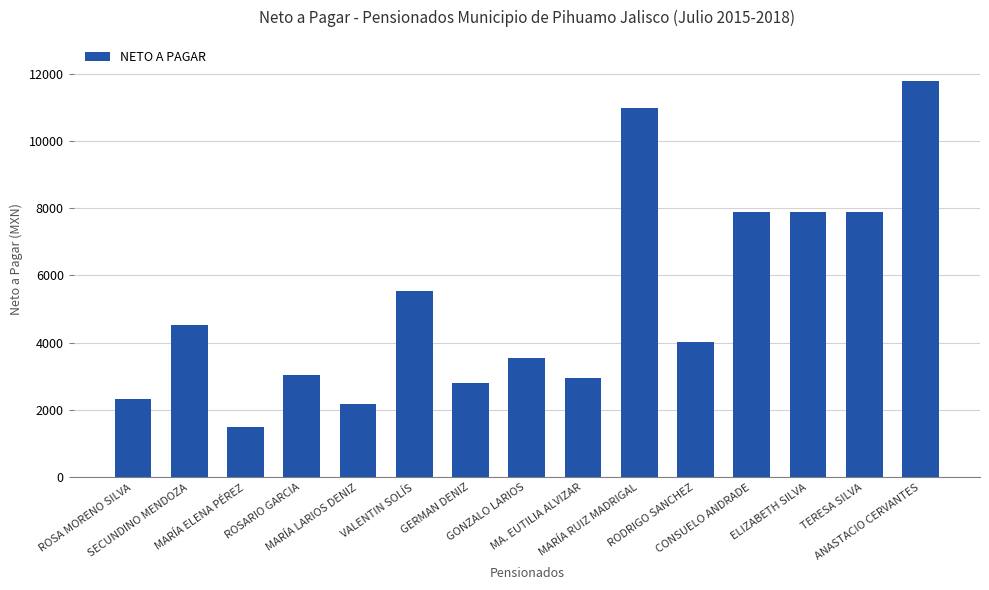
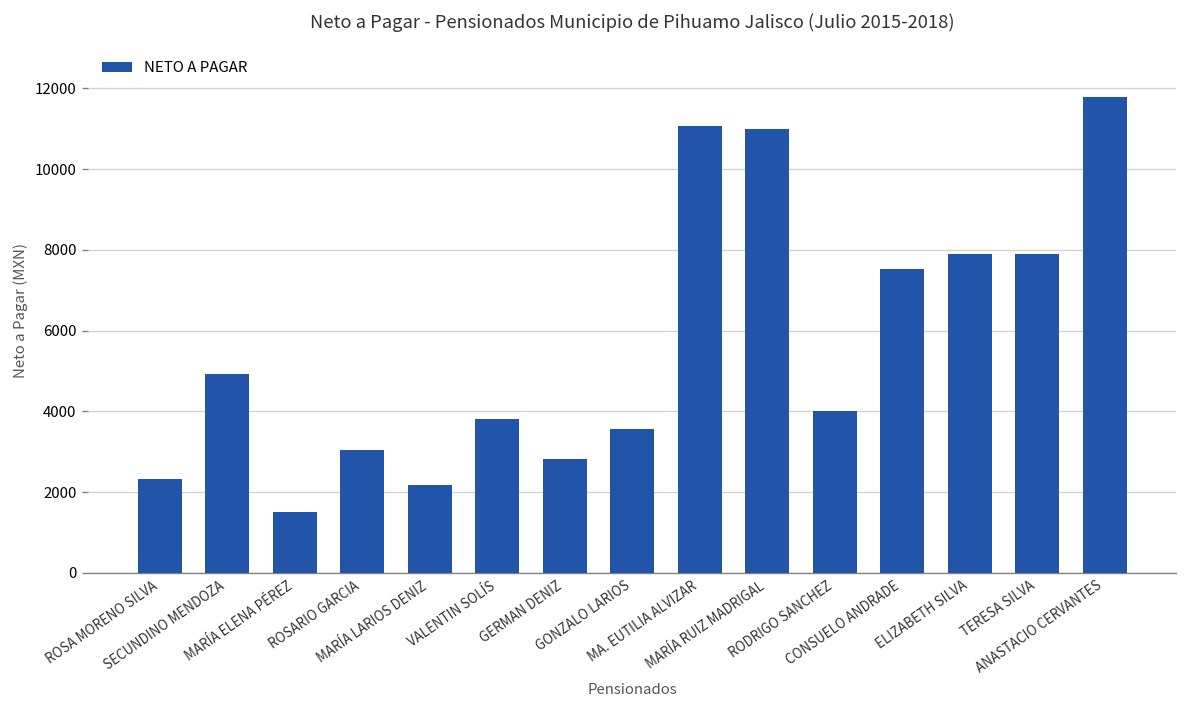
  {
    "ROSA MORENO SILVA": 2300,
-   "SECUNDINO MENDOZA": 4500,
+   "SECUNDINO MENDOZA": 4900,
    "MARÍA ELENA PÉREZ": 1500,
    "ROSARIO GARCIA": 3100,
    "MARÍA LARIOS DENIZ": 2200,
-   "VALENTIN SOLÍS": 5500,
+   "VALENTIN SOLÍS": 3800,
    "GERMAN DENIZ": 2800,
    "GONZALO LARIOS": 3600,
-   "MA. EUTILIA ALVIZAR": 3000,
+   "MA. EUTILIA ALVIZAR": 11100,
    "MARÍA RUIZ MADRIGAL": 11000,
    "RODRIGO SANCHEZ": 4000,
-   "CONSUELO ANDRADE": 7900,
+   "CONSUELO ANDRADE": 7500,
    "ELIZABETH SILVA": 7900,
    "TERESA SILVA": 7900,
    "ANASTACIO CERVANTES": 11800
  }
